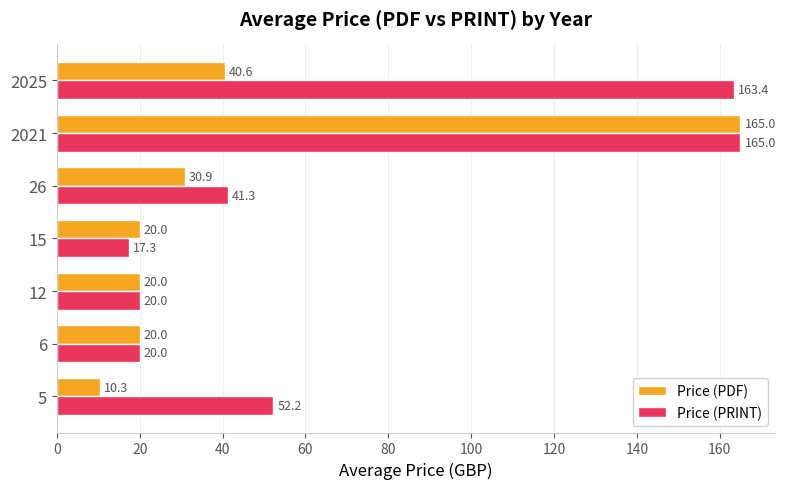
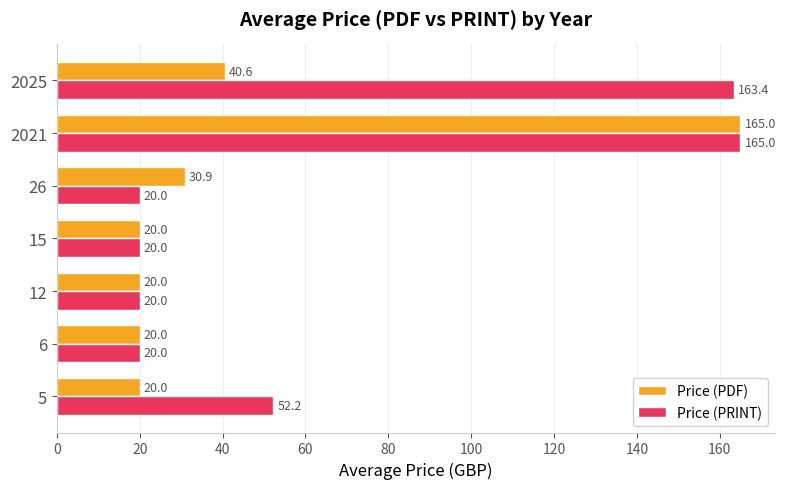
  {
    "Price (PDF)": {
      "2025": 40.6,
      "2021": 165.0,
      "26": 30.9,
      "15": 20.0,
      "12": 20.0,
      "6": 20.0,
-     "5": 10.3
+     "5": 20.0
    },
    "Price (PRINT)": {
      "2025": 163.4,
      "2021": 165.0,
-     "26": 41.3,
-     "15": 17.3,
+     "26": 20.0,
+     "15": 20.0,
      "12": 20.0,
      "6": 20.0,
      "5": 52.2
    }
  }
